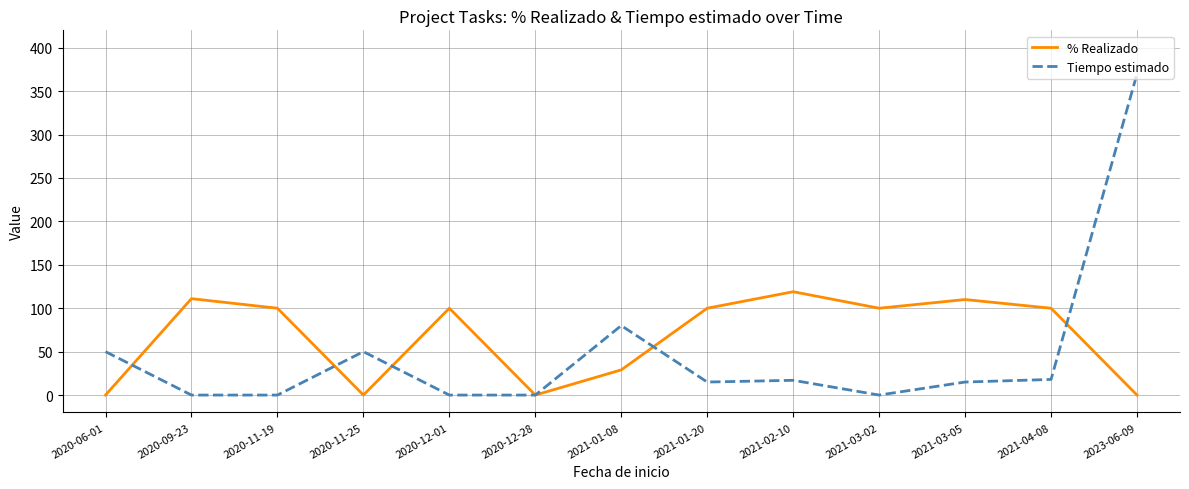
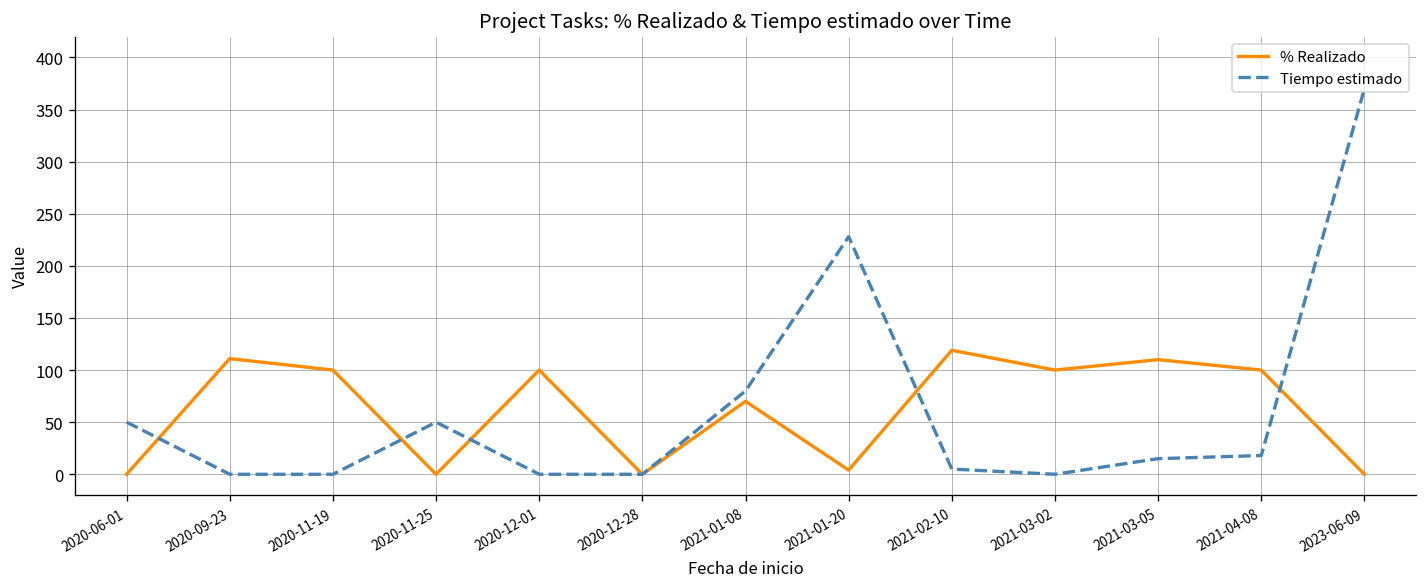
  {
    "% Realizado": {
      "2020-06-01": 0,
      "2020-09-23": 110,
      "2020-11-19": 100,
      "2020-11-25": 0,
      "2020-12-01": 100,
-     "2021-01-08": 30,
-     "2021-01-20": 100,
+     "2021-01-08": 70,
+     "2021-01-20": 0,
      "2021-02-10": 120,
      "2021-03-02": 100,
      "2021-03-05": 110,
      "2021-04-08": 100,
      "2023-06-09": 0
    },
    "Tiempo estimado": {
      "2020-06-01": 50,
      "2020-09-23": 0,
      "2020-11-19": 0,
      "2020-11-25": 50,
      "2020-12-01": 0,
      "2021-01-08": 80,
-     "2021-01-20": 20,
-     "2021-02-10": 20,
+     "2021-01-20": 230,
+     "2021-02-10": 10,
      "2021-03-02": 0,
      "2021-03-05": 20,
      "2021-04-08": 20
    }
  }
